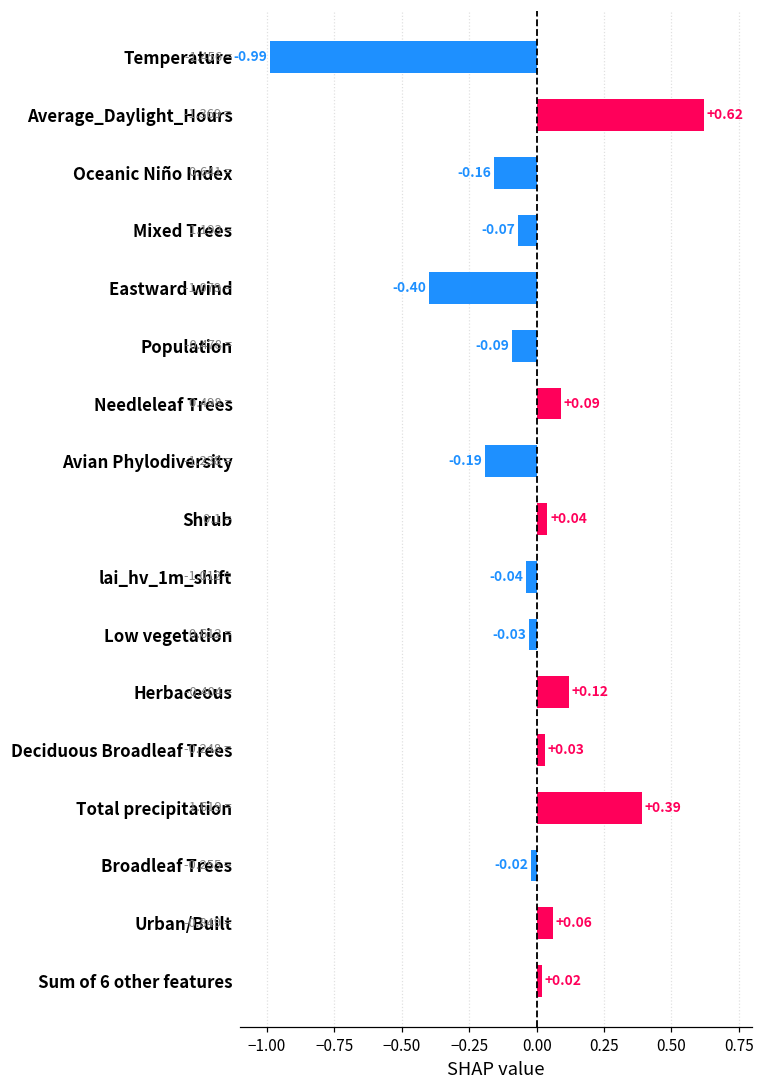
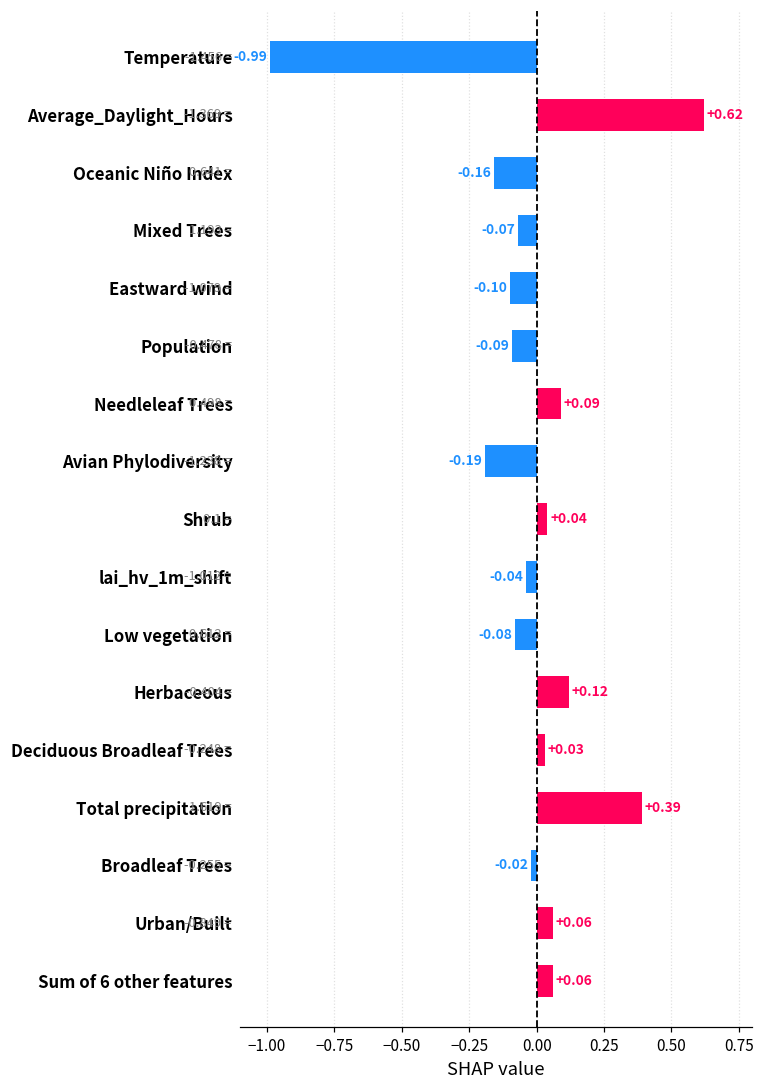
  {
    "Temperature": "-0.99",
    "Average_Daylight_Hours": "+0.62",
    "Oceanic Niño Index": "-0.16",
    "Mixed Trees": "-0.07",
-   "Eastward wind": "-0.40",
+   "Eastward wind": "-0.10",
    "Population": "-0.09",
    "Needleleaf Trees": "+0.09",
    "Avian Phylodiversity": "-0.19",
    "Shrub": "+0.04",
    "lai_hv_1m_shift": "-0.04",
-   "Low vegetation": "-0.03",
+   "Low vegetation": "-0.08",
    "Herbaceous": "+0.12",
    "Deciduous Broadleaf Trees": "+0.03",
    "Total precipitation": "+0.39",
    "Broadleaf Trees": "-0.02",
    "Urban/Built": "+0.06",
-   "Sum of 6 other features": "+0.02"
+   "Sum of 6 other features": "+0.06"
  }
